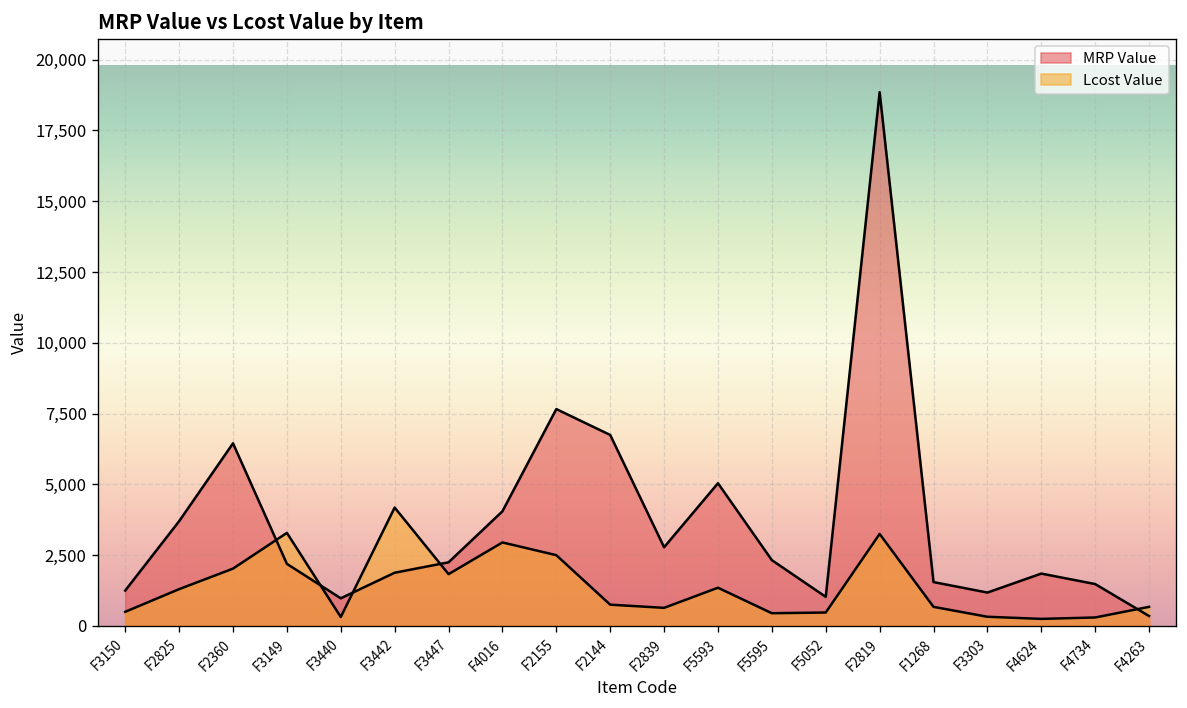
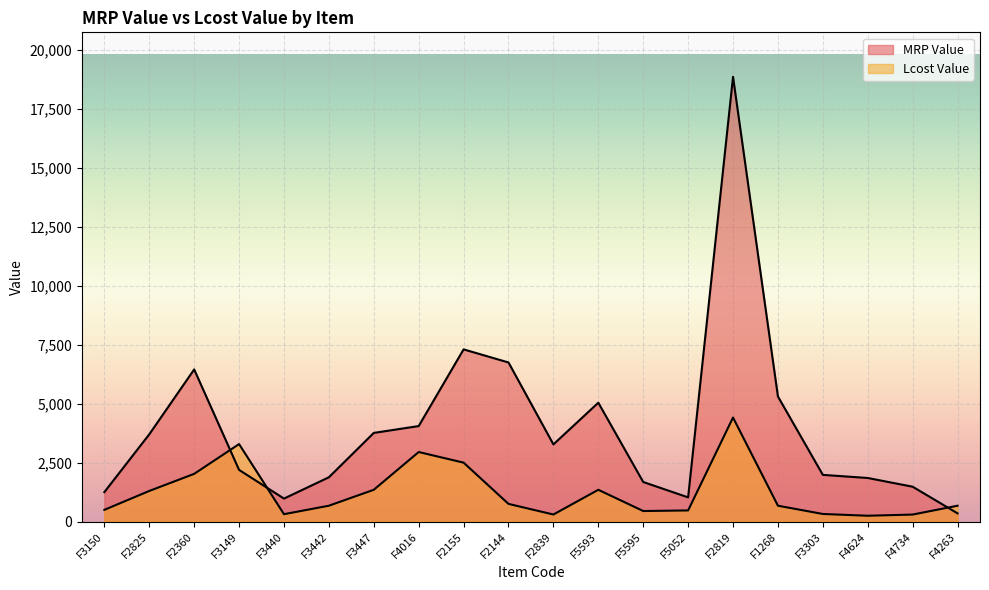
  {
    "MRP Value": {
      "F3150": "1,300",
      "F2825": "3,700",
      "F2360": "6,500",
      "F3149": "2,200",
      "F3440": "1,000",
      "F3442": "1,900",
-     "F3447": "2,200",
+     "F3447": "3,800",
      "F4016": "4,100",
-     "F2155": "7,700",
+     "F2155": "7,300",
      "F2144": "6,700",
-     "F2839": "2,800",
+     "F2839": "3,300",
      "F5593": "5,000",
-     "F5595": "2,300",
+     "F5595": "1,700",
      "F5052": "1,000",
      "F2819": "18,900",
-     "F1268": "1,600",
-     "F3303": "1,200",
+     "F1268": "5,300",
+     "F3303": "2,000",
      "F4624": "1,900",
      "F4734": "1,500",
      "F4263": "400"
    },
    "Lcost Value": {
      "F3150": "500",
      "F2825": "1,300",
      "F2360": "2,000",
      "F3149": "3,300",
      "F3440": "300",
-     "F3442": "4,200",
-     "F3447": "1,800",
+     "F3442": "700",
+     "F3447": "1,400",
      "F4016": "3,000",
      "F2155": "2,500",
      "F2144": "800",
-     "F2839": "600",
+     "F2839": "300",
      "F5593": "1,400",
      "F5595": "500",
      "F5052": "500",
-     "F2819": "3,300",
+     "F2819": "4,400",
      "F1268": "700",
      "F3303": "300",
      "F4624": "300",
      "F4734": "300",
      "F4263": "700"
    }
  }
